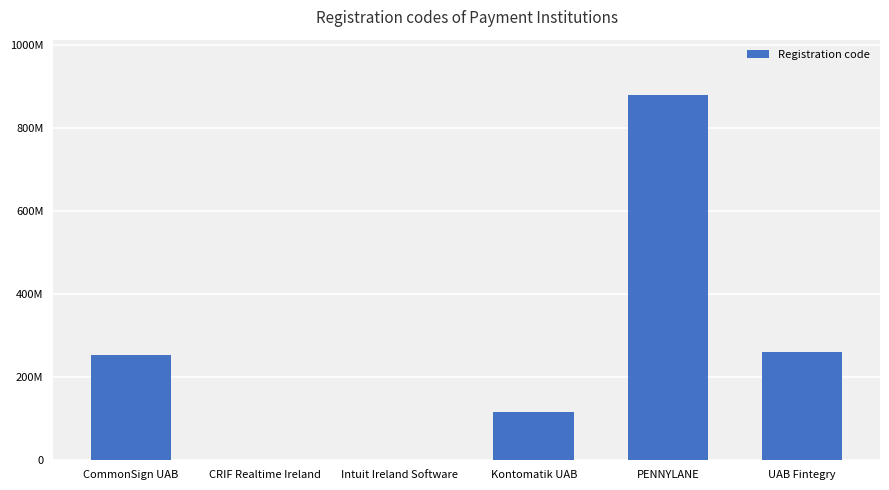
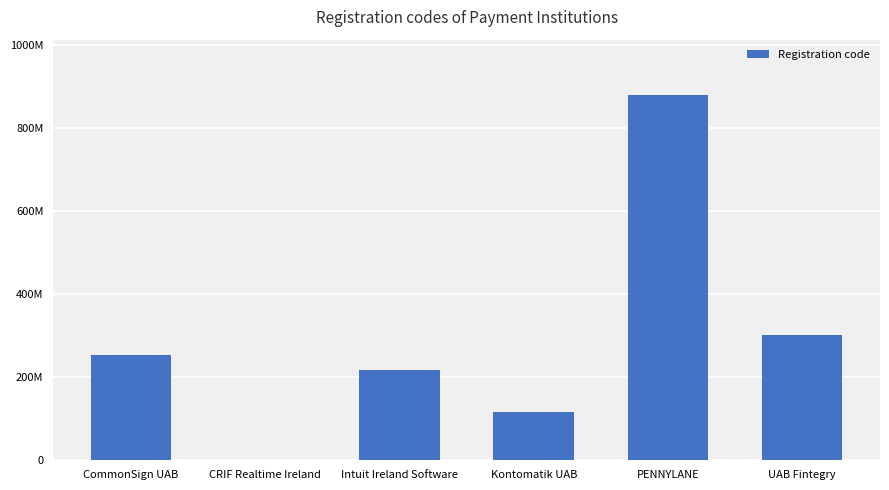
  {
    "CommonSign UAB": 250000000,
-   "Intuit Ireland Software": 0,
+   "Intuit Ireland Software": 220000000,
    "Kontomatik UAB": 120000000,
    "PENNYLANE": 880000000,
-   "UAB Fintegry": 260000000
+   "UAB Fintegry": 300000000
  }
